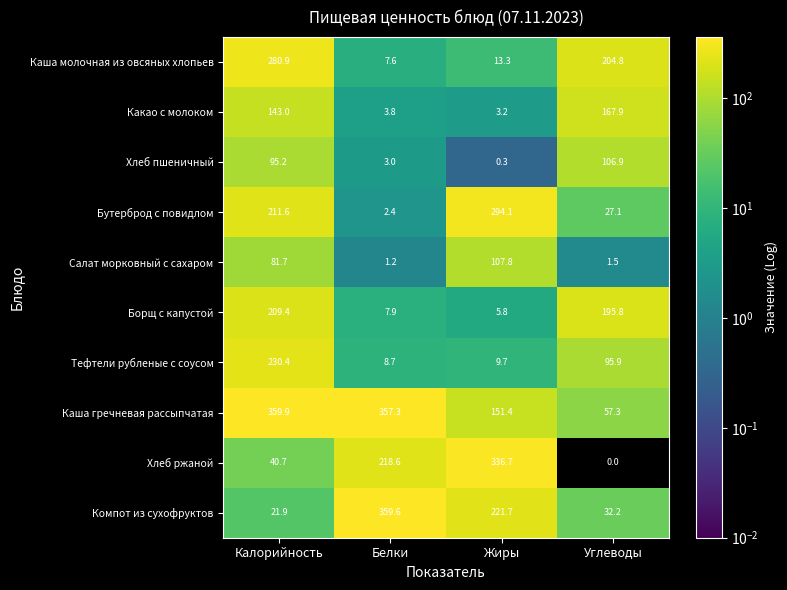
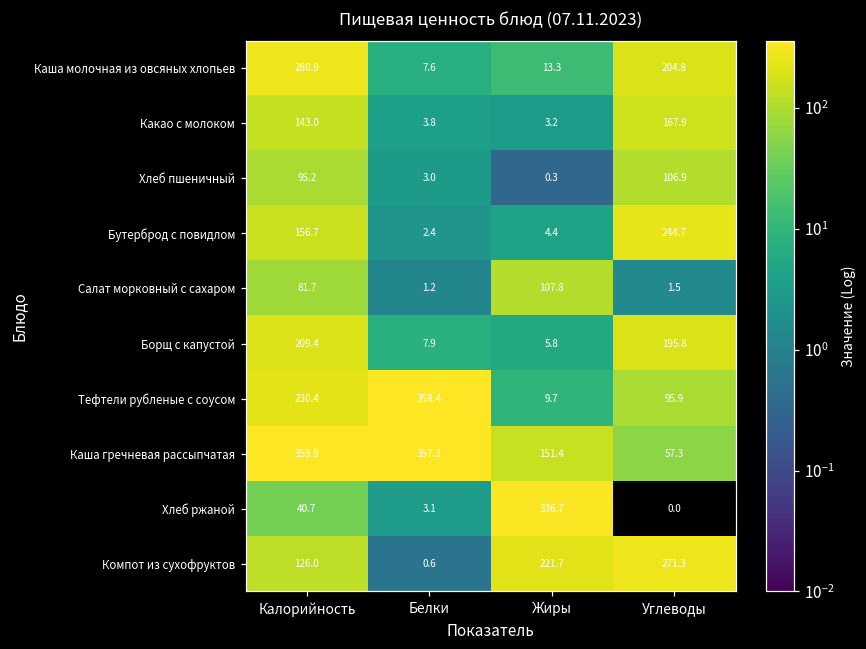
  {
    "Каша молочная из овсяных хлопьев": {
      "Калорийность": 280.9,
      "Белки": 7.6,
      "Жиры": 13.3,
      "Углеводы": 204.8
    },
    "Какао с молоком": {
      "Калорийность": 143.0,
      "Белки": 3.8,
      "Жиры": 3.2,
      "Углеводы": 167.9
    },
    "Хлеб пшеничный": {
      "Калорийность": 95.2,
      "Белки": 3.0,
      "Жиры": 0.3,
      "Углеводы": 106.9
    },
    "Бутерброд с повидлом": {
-     "Калорийность": 211.6,
+     "Калорийность": 156.7,
      "Белки": 2.4,
-     "Жиры": 294.1,
-     "Углеводы": 27.1
+     "Жиры": 4.4,
+     "Углеводы": 244.7
    },
    "Салат морковный с сахаром": {
      "Калорийность": 81.7,
      "Белки": 1.2,
      "Жиры": 107.8,
      "Углеводы": 1.5
    },
    "Борщ с капустой": {
      "Калорийность": 209.4,
      "Белки": 7.9,
      "Жиры": 5.8,
      "Углеводы": 195.8
    },
    "Тефтели рубленые с соусом": {
      "Калорийность": 230.4,
-     "Белки": 8.7,
+     "Белки": 358.4,
      "Жиры": 9.7,
      "Углеводы": 95.9
    },
    "Каша гречневая рассыпчатая": {
      "Калорийность": 359.9,
      "Белки": 357.3,
      "Жиры": 151.4,
      "Углеводы": 57.3
    },
    "Хлеб ржаной": {
      "Калорийность": 40.7,
-     "Белки": 218.6,
+     "Белки": 3.1,
      "Жиры": 336.7,
      "Углеводы": 0.0
    },
    "Компот из сухофруктов": {
-     "Калорийность": 21.9,
-     "Белки": 359.6,
+     "Калорийность": 126.0,
+     "Белки": 0.6,
      "Жиры": 221.7,
-     "Углеводы": 32.2
+     "Углеводы": 271.3
    }
  }
